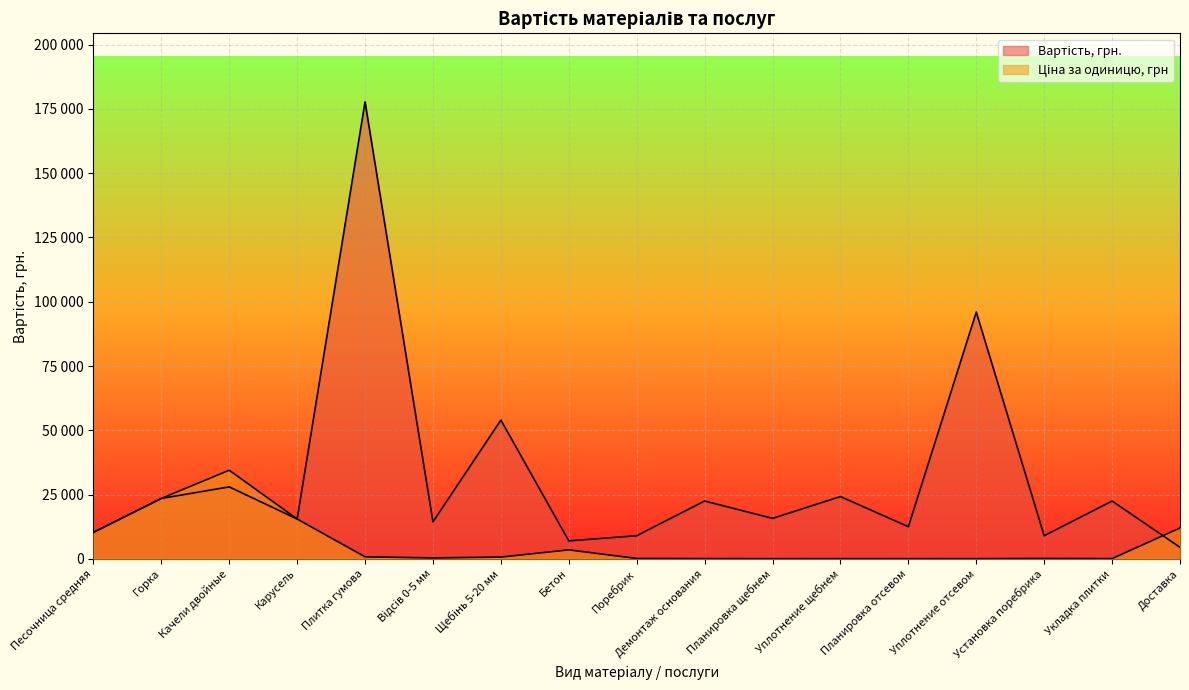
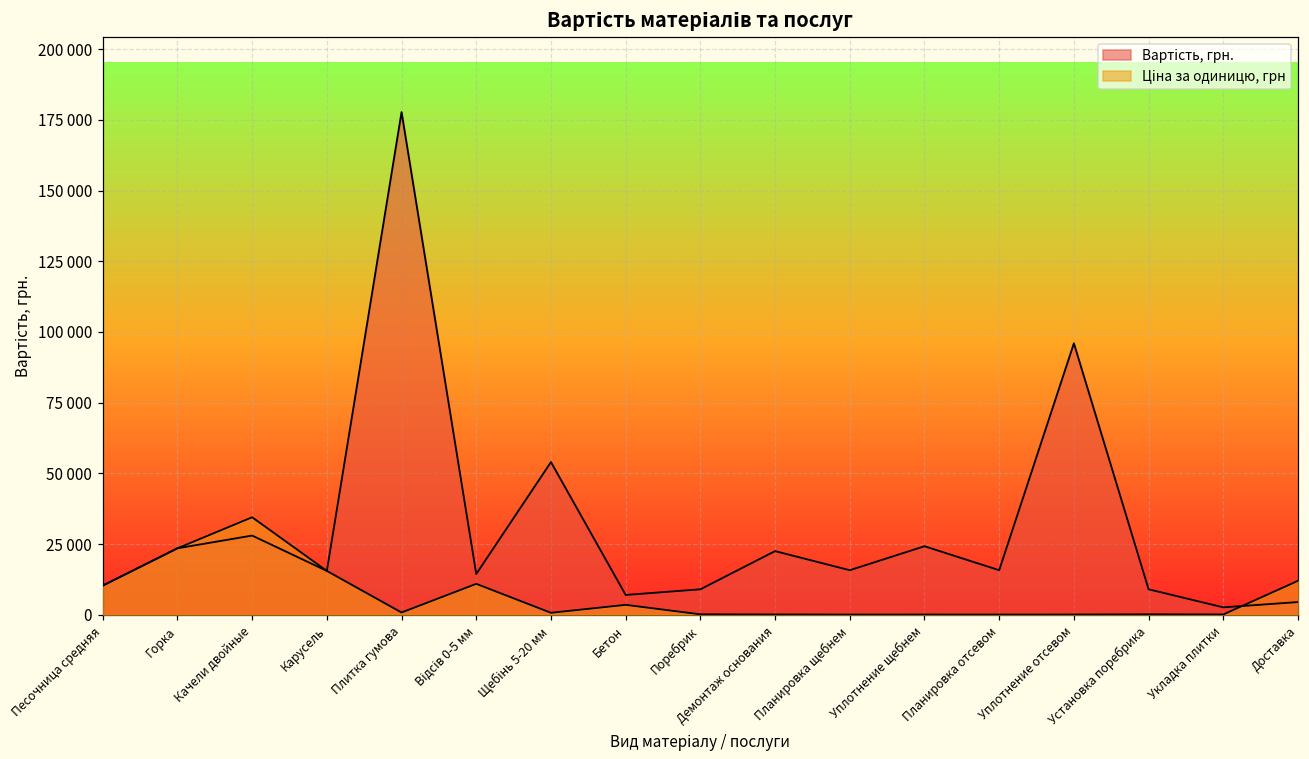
  {
    "Вартість, грн.": {
      "Качели двойные": 28000,
      "Плитка гумова": 178000,
      "Відсів 0-5 мм": 14000,
      "Щебінь 5-20 мм": 54000,
      "Бетон": 7000,
      "Поребрик": 9000,
      "Демонтаж основания": 23000,
      "Планировка щебнем": 16000,
      "Уплотнение щебнем": 24000,
-     "Планировка отсевом": 13000,
+     "Планировка отсевом": 16000,
      "Уплотнение отсевом": 96000,
      "Установка поребрика": 9000,
-     "Укладка плитки": 23000,
+     "Укладка плитки": 3000,
      "Доставка": 4000
    },
    "Ціна за одиницю, грн": {
      "Качели двойные": 34000,
      "Плитка гумова": 1000,
-     "Відсів 0-5 мм": 0,
+     "Відсів 0-5 мм": 11000,
      "Щебінь 5-20 мм": 1000,
      "Бетон": 4000,
      "Поребрик": 0,
      "Демонтаж основания": 0,
      "Планировка щебнем": 0,
      "Уплотнение щебнем": 0,
      "Планировка отсевом": 0,
      "Уплотнение отсевом": 0,
      "Установка поребрика": 0,
      "Укладка плитки": 0,
      "Доставка": 12000
    }
  }
